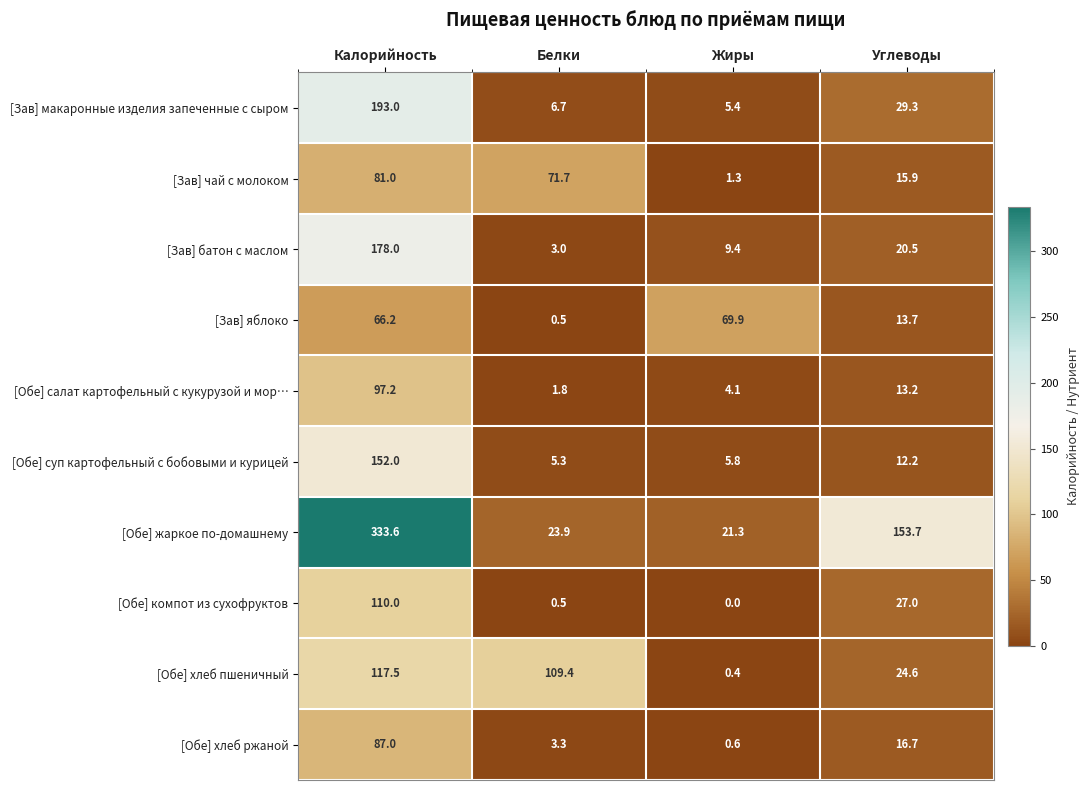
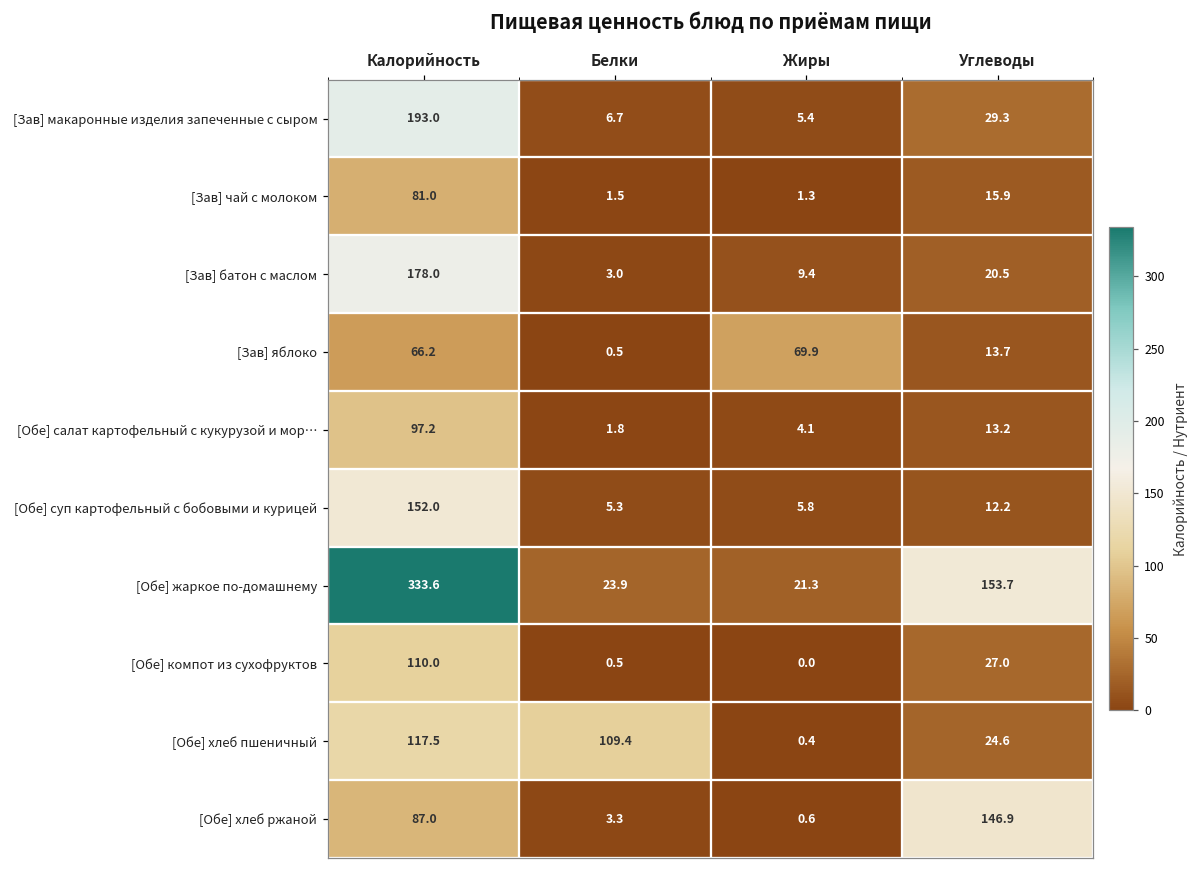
  {
    "[Зав] макаронные изделия запеченные с сыром": {
      "Калорийность": 193.0,
      "Белки": 6.7,
      "Жиры": 5.4,
      "Углеводы": 29.3
    },
    "[Зав] чай с молоком": {
      "Калорийность": 81.0,
-     "Белки": 71.7,
+     "Белки": 1.5,
      "Жиры": 1.3,
      "Углеводы": 15.9
    },
    "[Зав] батон с маслом": {
      "Калорийность": 178.0,
      "Белки": 3.0,
      "Жиры": 9.4,
      "Углеводы": 20.5
    },
    "[Зав] яблоко": {
      "Калорийность": 66.2,
      "Белки": 0.5,
      "Жиры": 69.9,
      "Углеводы": 13.7
    },
    "[Обе] салат картофельный с кукурузой и мор…": {
      "Калорийность": 97.2,
      "Белки": 1.8,
      "Жиры": 4.1,
      "Углеводы": 13.2
    },
    "[Обе] суп картофельный с бобовыми и курицей": {
      "Калорийность": 152.0,
      "Белки": 5.3,
      "Жиры": 5.8,
      "Углеводы": 12.2
    },
    "[Обе] жаркое по-домашнему": {
      "Калорийность": 333.6,
      "Белки": 23.9,
      "Жиры": 21.3,
      "Углеводы": 153.7
    },
    "[Обе] компот из сухофруктов": {
      "Калорийность": 110.0,
      "Белки": 0.5,
      "Жиры": 0.0,
      "Углеводы": 27.0
    },
    "[Обе] хлеб пшеничный": {
      "Калорийность": 117.5,
      "Белки": 109.4,
      "Жиры": 0.4,
      "Углеводы": 24.6
    },
    "[Обе] хлеб ржаной": {
      "Калорийность": 87.0,
      "Белки": 3.3,
      "Жиры": 0.6,
-     "Углеводы": 16.7
+     "Углеводы": 146.9
    }
  }
